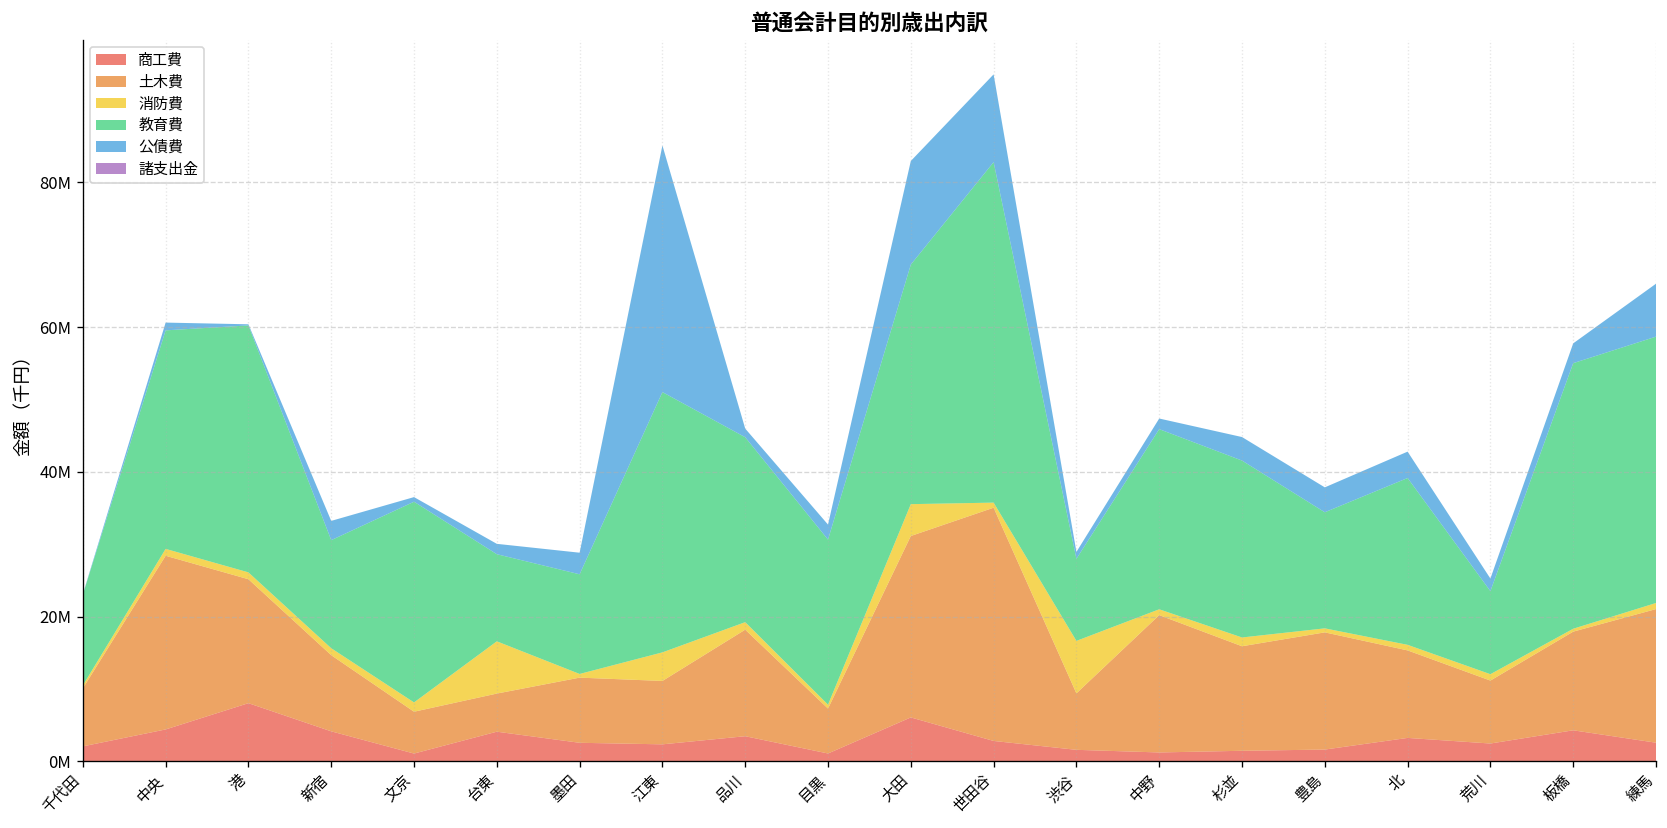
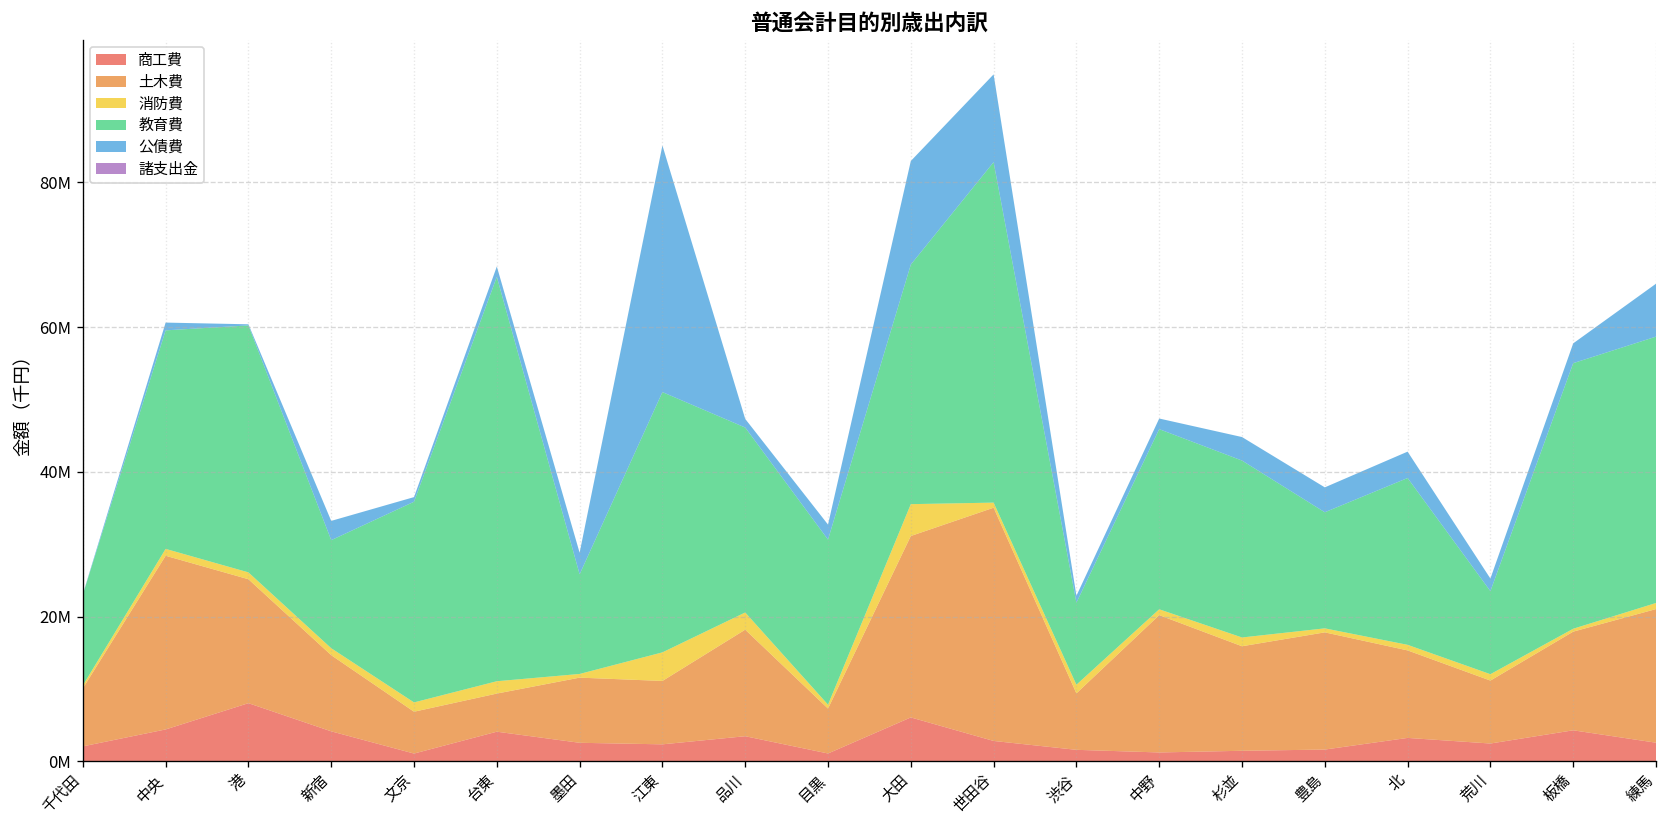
  {
    "消防費": {
      "中央": 1000000,
      "港": 1000000,
      "新宿": 1000000,
      "文京": 1000000,
-     "台東": 7000000,
+     "台東": 2000000,
      "墨田": 1000000,
      "江東": 4000000,
-     "品川": 1000000,
+     "品川": 2000000,
      "目黒": 1000000,
      "大田": 4000000,
      "世田谷": 1000000,
-     "渋谷": 7000000,
+     "渋谷": 1000000,
      "中野": 1000000,
      "杉並": 1000000,
      "豊島": 1000000,
      "北": 1000000,
      "荒川": 1000000,
      "練馬": 1000000
    },
    "教育費": {
      "中央": 30000000,
      "新宿": 15000000,
      "文京": 28000000,
-     "台東": 12000000,
+     "台東": 56000000,
      "墨田": 14000000,
      "江東": 36000000,
      "品川": 26000000,
      "目黒": 23000000,
      "大田": 33000000,
      "世田谷": 47000000,
      "渋谷": 11000000,
      "中野": 25000000,
      "杉並": 24000000,
      "豊島": 16000000,
      "北": 23000000,
      "荒川": 11000000,
      "板橋": 37000000,
      "練馬": 37000000
    }
  }
